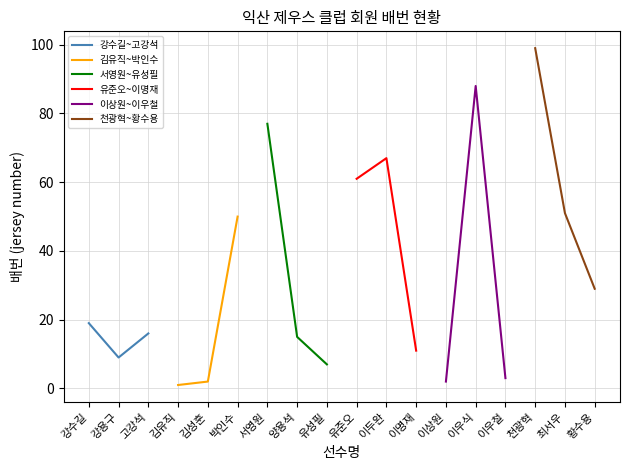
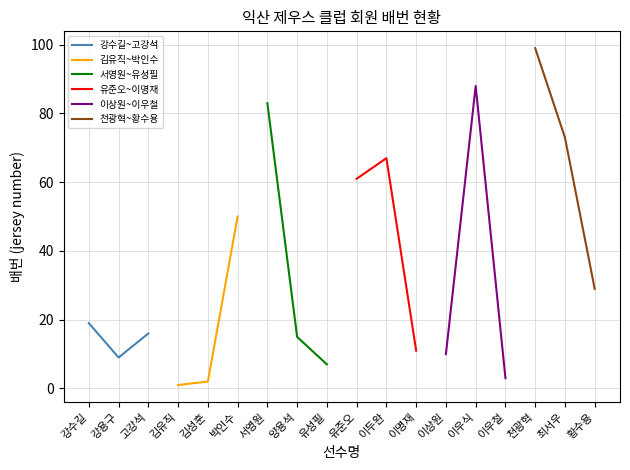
  {
    "강수길~고강석": {
      "강수길": 19,
      "강용구": 9,
      "고강석": 16
    },
    "김유직~박인수": {
      "김유직": 1,
      "김성훈": 2,
      "박인수": 50
    },
    "서영원~유성필": {
-     "서영원": 77,
+     "서영원": 83,
      "양용석": 15,
      "유성필": 7
    },
    "유준오~이명재": {
      "유준오": 61,
      "이두완": 67,
      "이명재": 11
    },
    "이상원~이우철": {
-     "이상원": 2,
+     "이상원": 10,
      "이우식": 88,
      "이우철": 3
    },
    "천광혁~황수용": {
      "천광혁": 99,
-     "최서우": 51,
+     "최서우": 73,
      "황수용": 29
    }
  }
